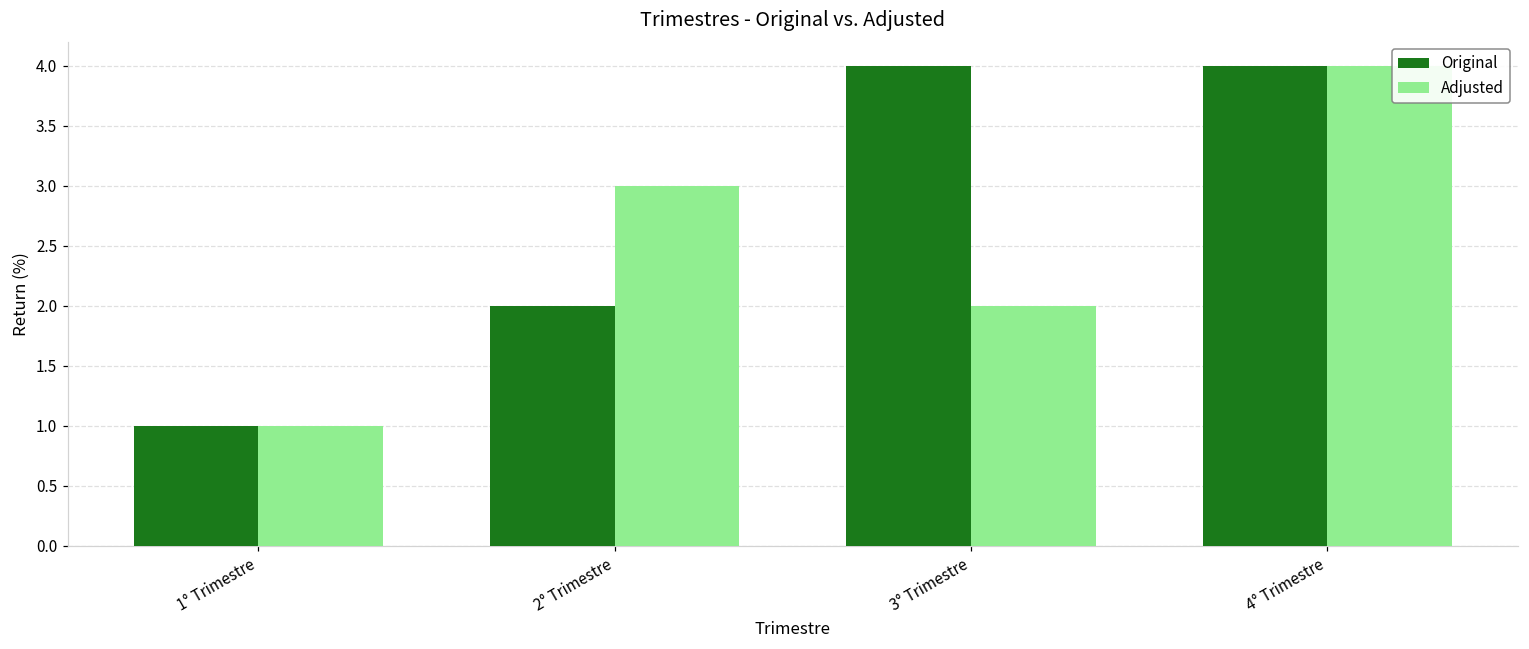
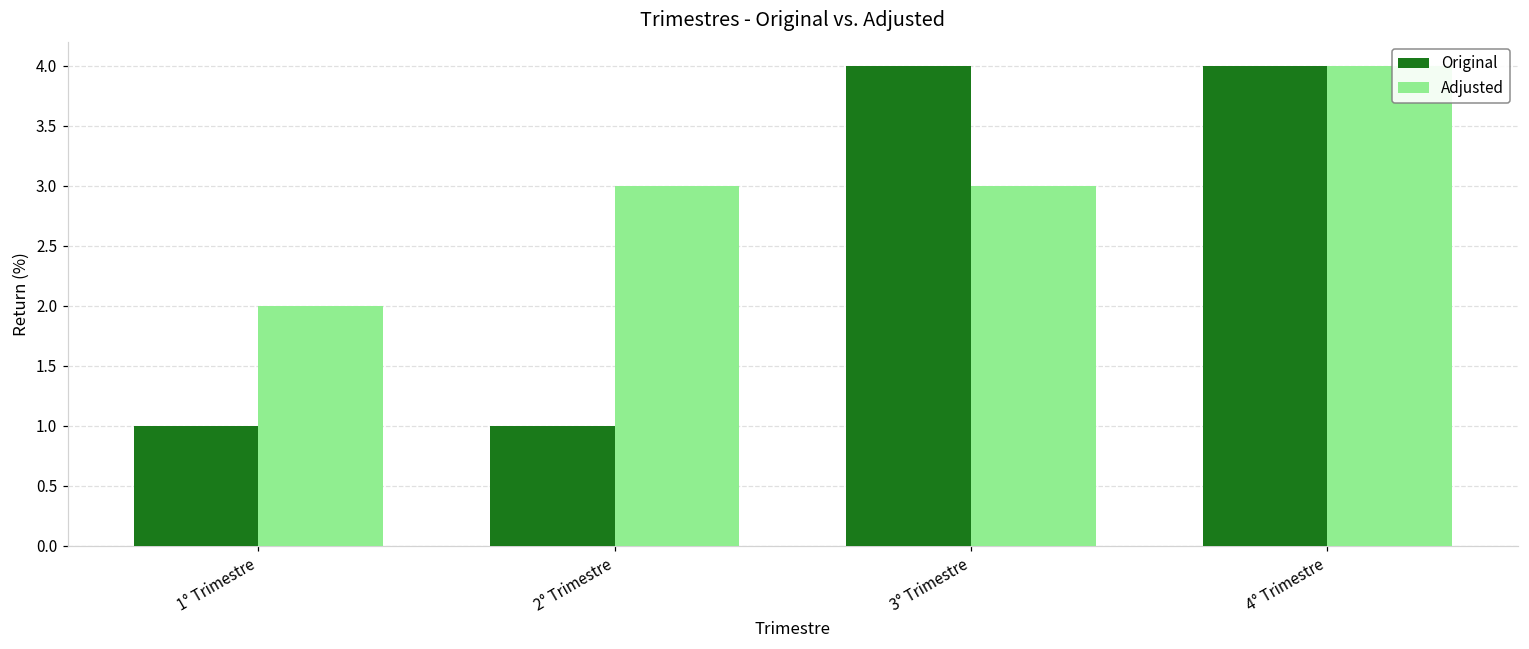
  {
    "Original": {
      "1° Trimestre": 1,
-     "2° Trimestre": 2,
+     "2° Trimestre": 1,
      "3° Trimestre": 4,
      "4° Trimestre": 4
    },
    "Adjusted": {
-     "1° Trimestre": 1,
+     "1° Trimestre": 2,
      "2° Trimestre": 3,
-     "3° Trimestre": 2,
+     "3° Trimestre": 3,
      "4° Trimestre": 4
    }
  }
